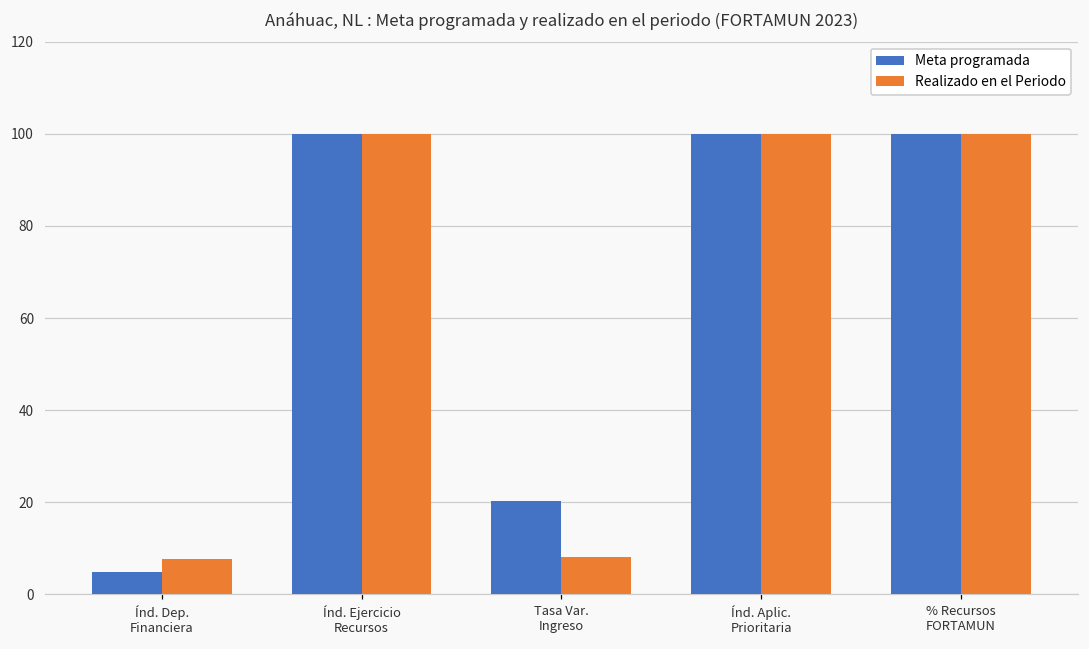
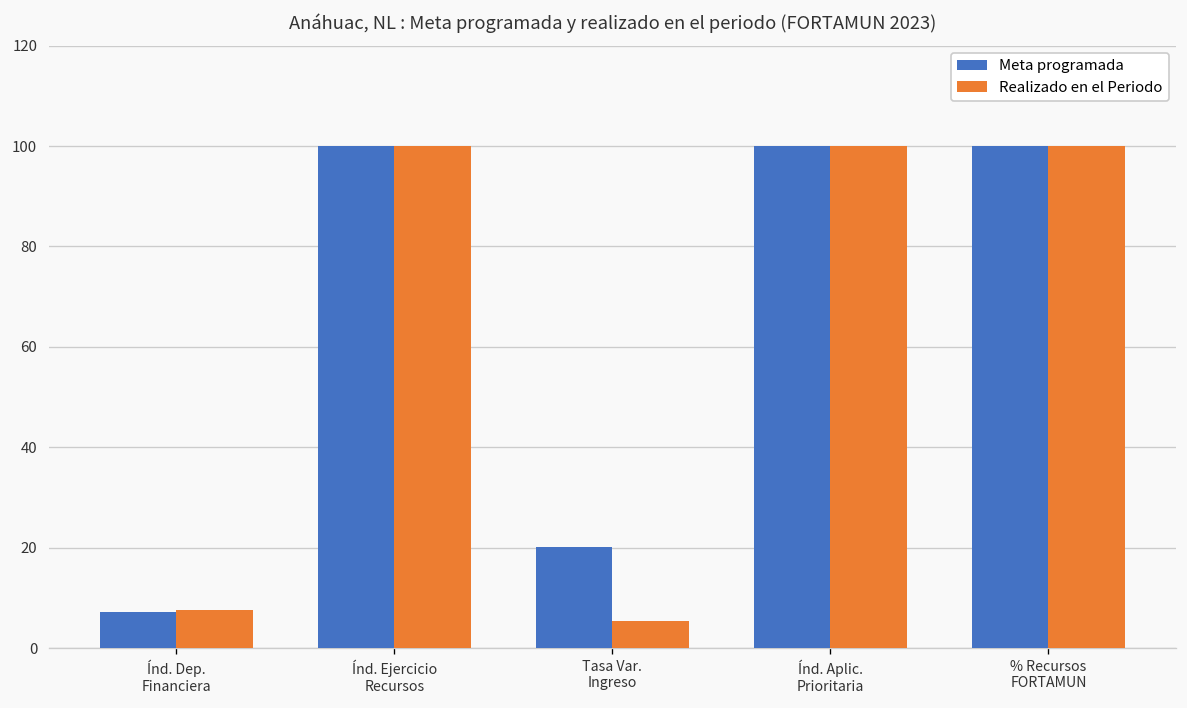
  {
    "Meta programada": {
-     "Índ. Dep. Financiera": 5,
+     "Índ. Dep. Financiera": 7,
      "Índ. Ejercicio Recursos": 100,
      "Tasa Var. Ingreso": 20,
      "Índ. Aplic. Prioritaria": 100,
      "% Recursos FORTAMUN": 100
    },
    "Realizado en el Periodo": {
      "Índ. Dep. Financiera": 8,
      "Índ. Ejercicio Recursos": 100,
-     "Tasa Var. Ingreso": 8,
+     "Tasa Var. Ingreso": 6,
      "Índ. Aplic. Prioritaria": 100,
      "% Recursos FORTAMUN": 100
    }
  }
